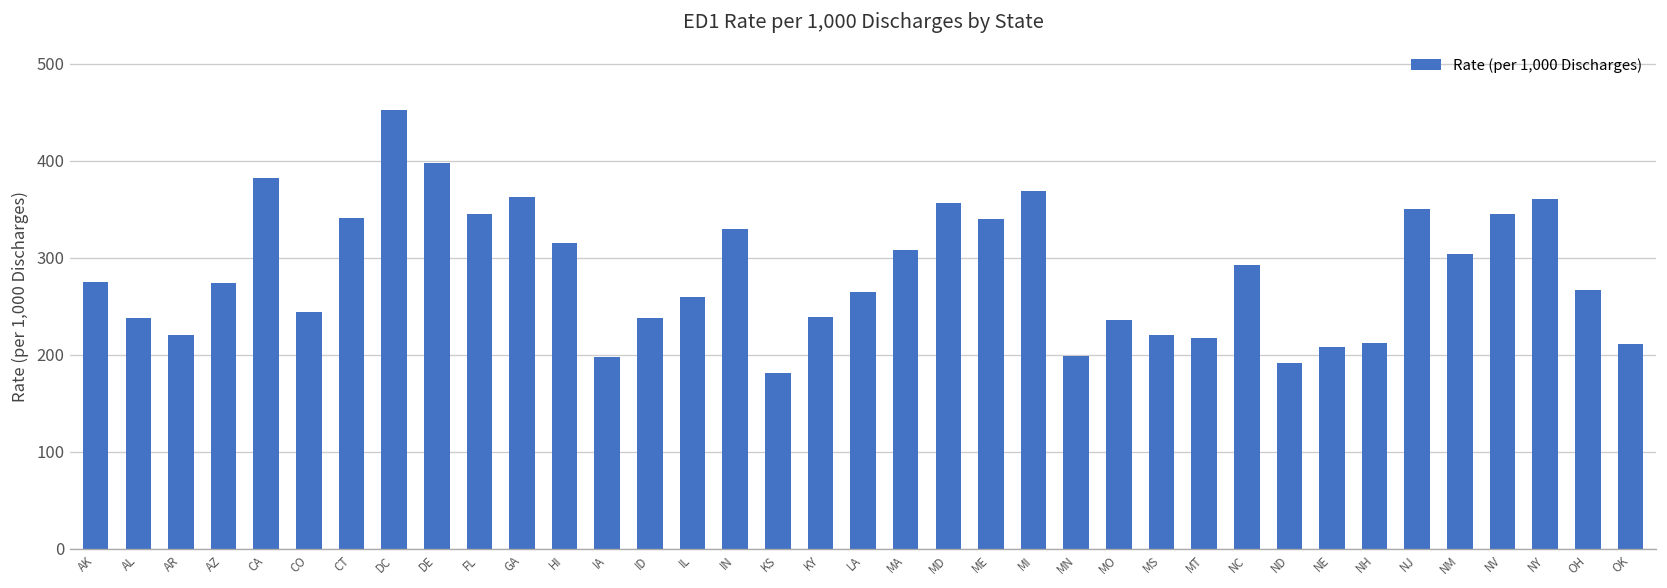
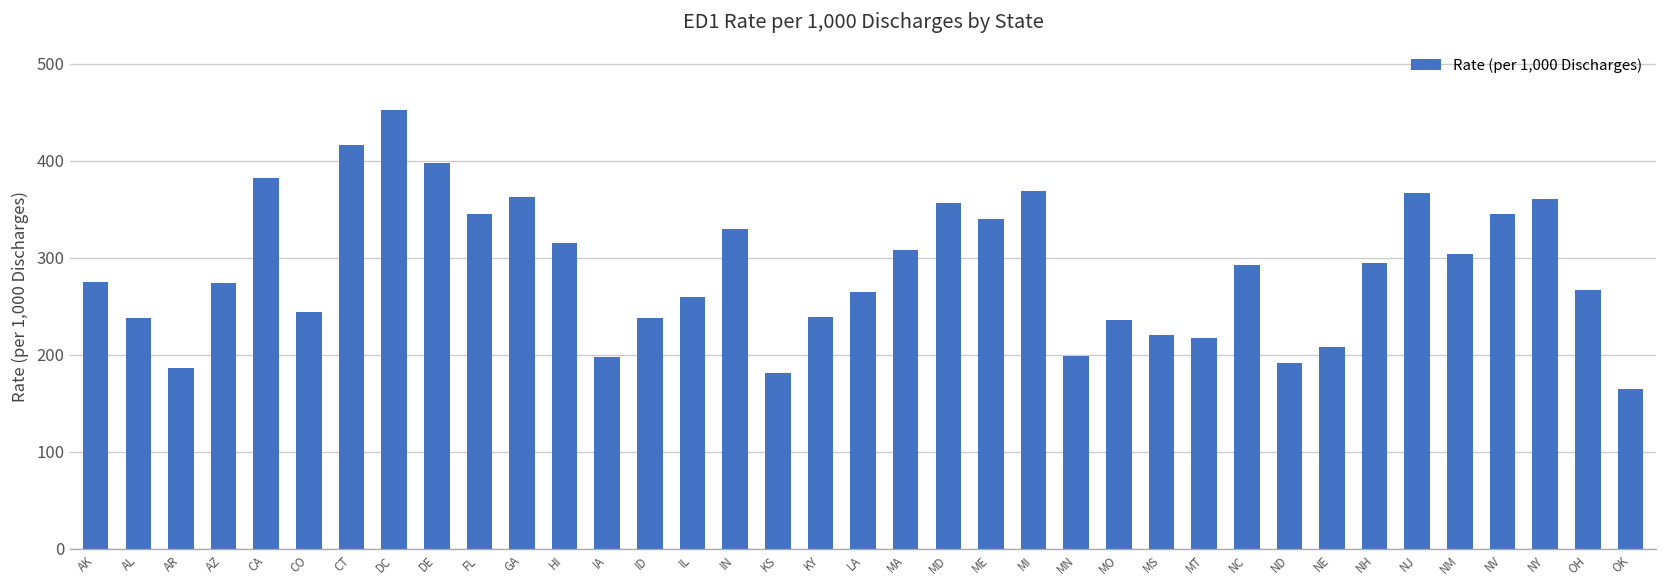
  {
    "AK": 280,
    "AL": 240,
-   "AR": 220,
+   "AR": 190,
    "AZ": 270,
    "CA": 380,
    "CO": 240,
-   "CT": 340,
+   "CT": 420,
    "DC": 450,
    "DE": 400,
    "FL": 350,
    "GA": 360,
    "HI": 320,
    "IA": 200,
    "ID": 240,
    "IL": 260,
    "IN": 330,
    "KS": 180,
    "KY": 240,
    "LA": 270,
    "MA": 310,
    "MD": 360,
    "ME": 340,
    "MI": 370,
    "MN": 200,
    "MO": 240,
    "MS": 220,
    "MT": 220,
    "NC": 290,
    "ND": 190,
    "NE": 210,
-   "NH": 210,
-   "NJ": 350,
+   "NH": 300,
+   "NJ": 370,
    "NM": 300,
    "NV": 350,
    "NY": 360,
    "OH": 270,
-   "OK": 210
+   "OK": 170
  }
